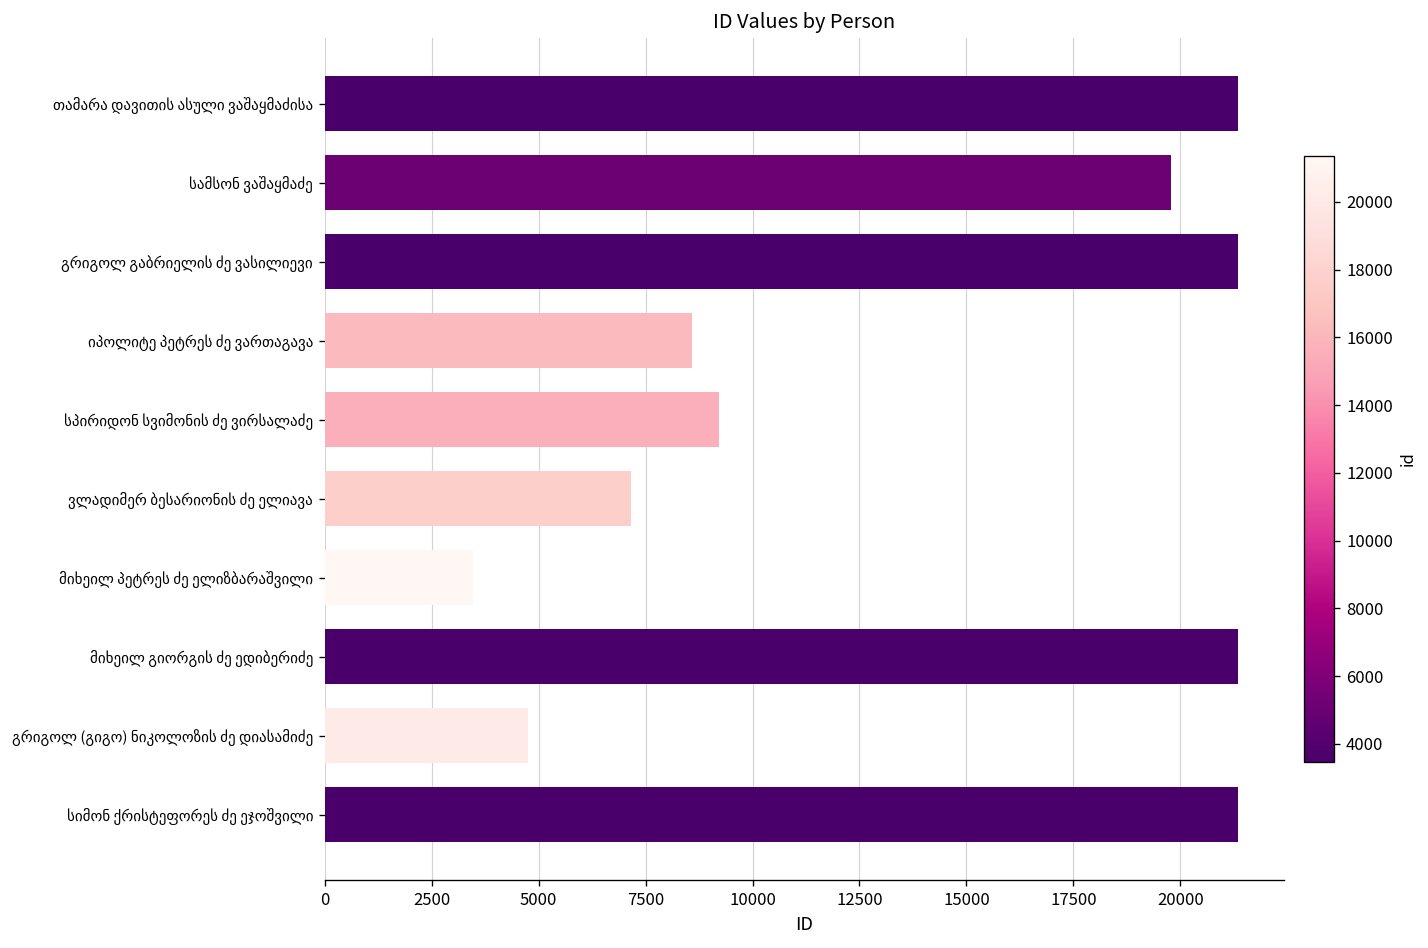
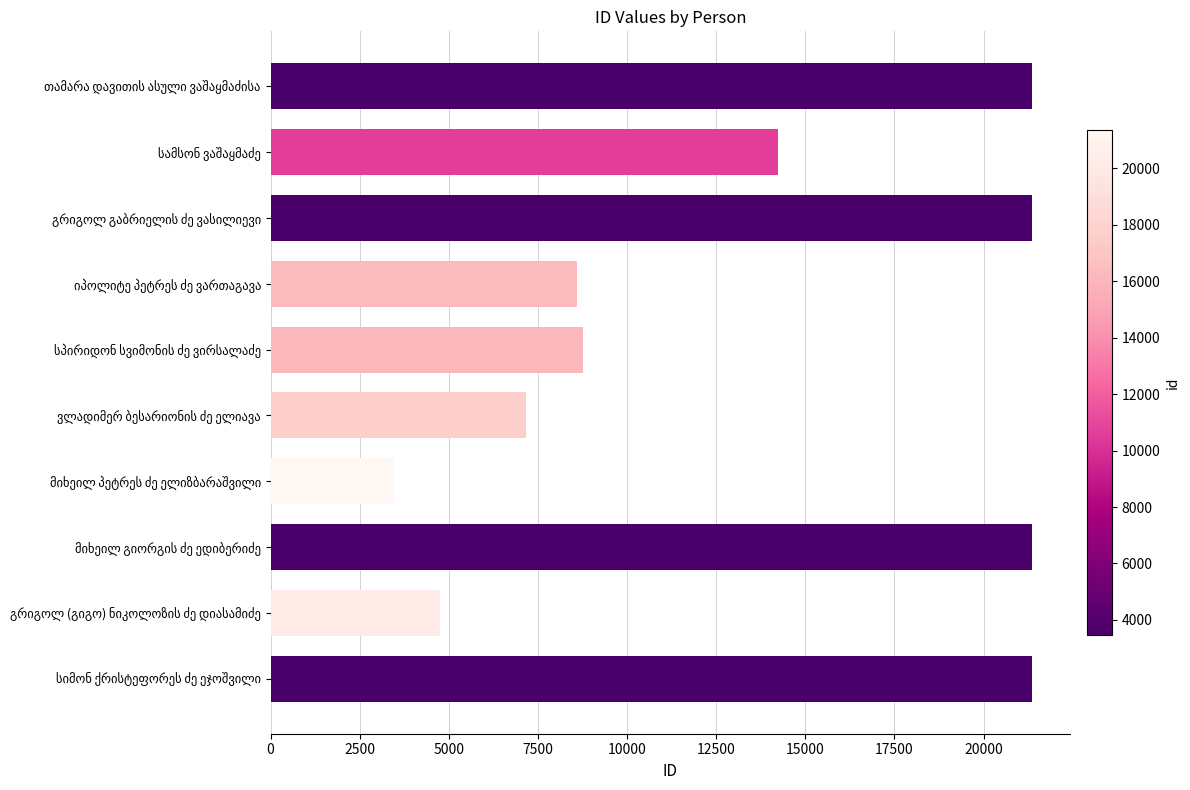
  {
    "თამარა დავითის ასული ვაშაყმაძისა": 21300,
-   "სამსონ ვაშაყმაძე": 19800,
+   "სამსონ ვაშაყმაძე": 14200,
    "გრიგოლ გაბრიელის ძე ვასილიევი": 21300,
    "იპოლიტე პეტრეს ძე ვართაგავა": 8600,
-   "სპირიდონ სვიმონის ძე ვირსალაძე": 9200,
+   "სპირიდონ სვიმონის ძე ვირსალაძე": 8800,
    "ვლადიმერ ბესარიონის ძე ელიავა": 7200,
    "მიხეილ პეტრეს ძე ელიზბარაშვილი": 3500,
    "მიხეილ გიორგის ძე ედიბერიძე": 21300,
    "გრიგოლ (გიგო) ნიკოლოზის ძე დიასამიძე": 4700,
    "სიმონ ქრისტეფორეს ძე ეჯოშვილი": 21400
  }
